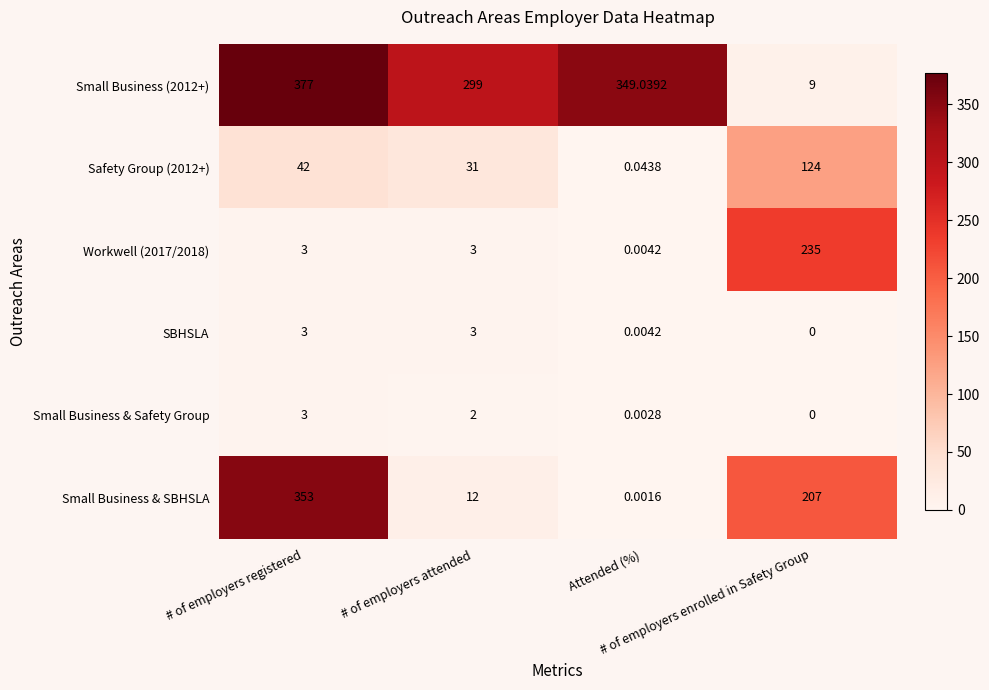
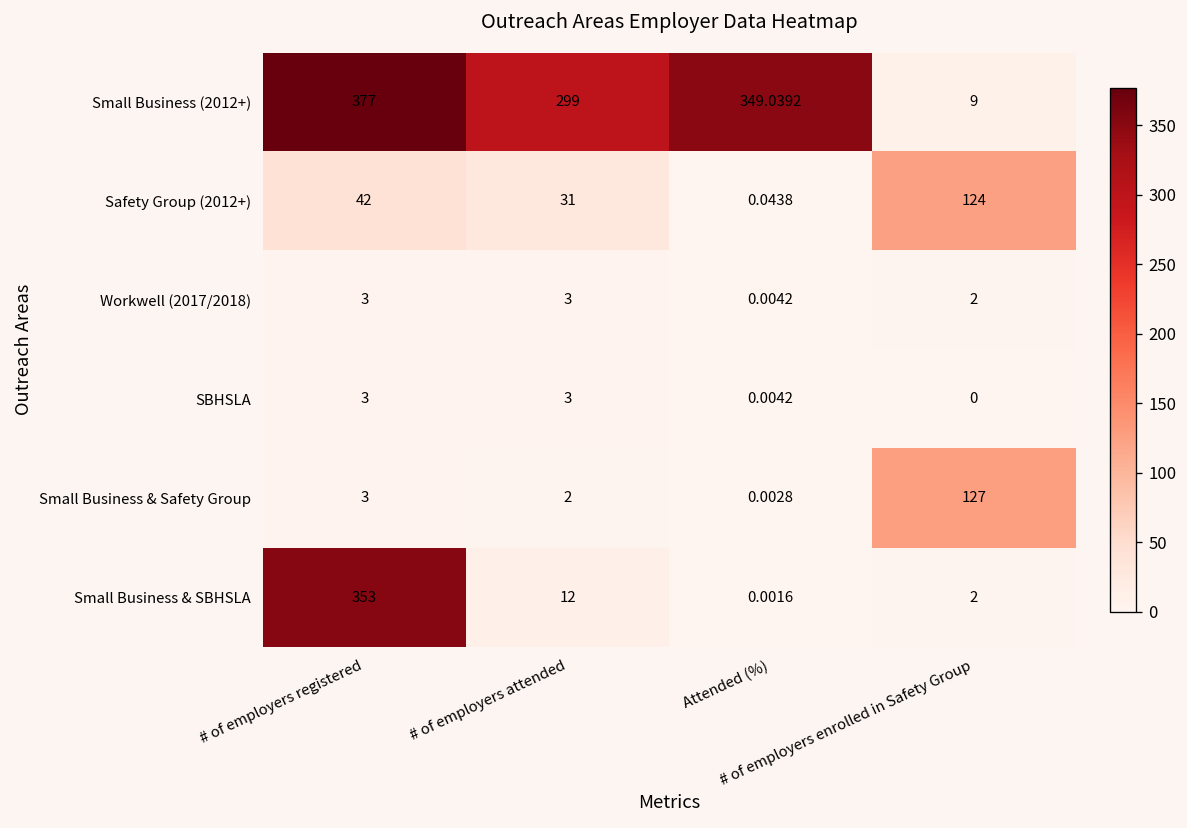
  {
    "Small Business (2012+)": {
      "# of employers registered": 377,
      "# of employers attended": 299,
      "Attended (%)": 349.0392,
      "# of employers enrolled in Safety Group": 9
    },
    "Safety Group (2012+)": {
      "# of employers registered": 42,
      "# of employers attended": 31,
      "Attended (%)": 0.0438,
      "# of employers enrolled in Safety Group": 124
    },
    "Workwell (2017/2018)": {
      "# of employers registered": 3,
      "# of employers attended": 3,
      "Attended (%)": 0.0042,
-     "# of employers enrolled in Safety Group": 235
+     "# of employers enrolled in Safety Group": 2
    },
    "SBHSLA": {
      "# of employers registered": 3,
      "# of employers attended": 3,
      "Attended (%)": 0.0042,
      "# of employers enrolled in Safety Group": 0
    },
    "Small Business & Safety Group": {
      "# of employers registered": 3,
      "# of employers attended": 2,
      "Attended (%)": 0.0028,
-     "# of employers enrolled in Safety Group": 0
+     "# of employers enrolled in Safety Group": 127
    },
    "Small Business & SBHSLA": {
      "# of employers registered": 353,
      "# of employers attended": 12,
      "Attended (%)": 0.0016,
-     "# of employers enrolled in Safety Group": 207
+     "# of employers enrolled in Safety Group": 2
    }
  }
